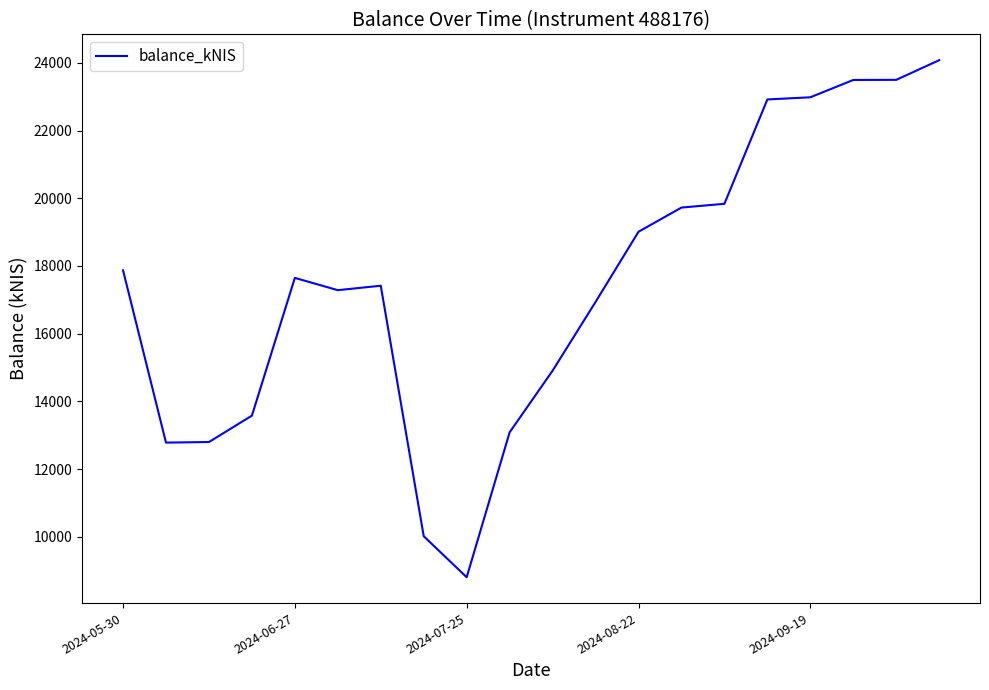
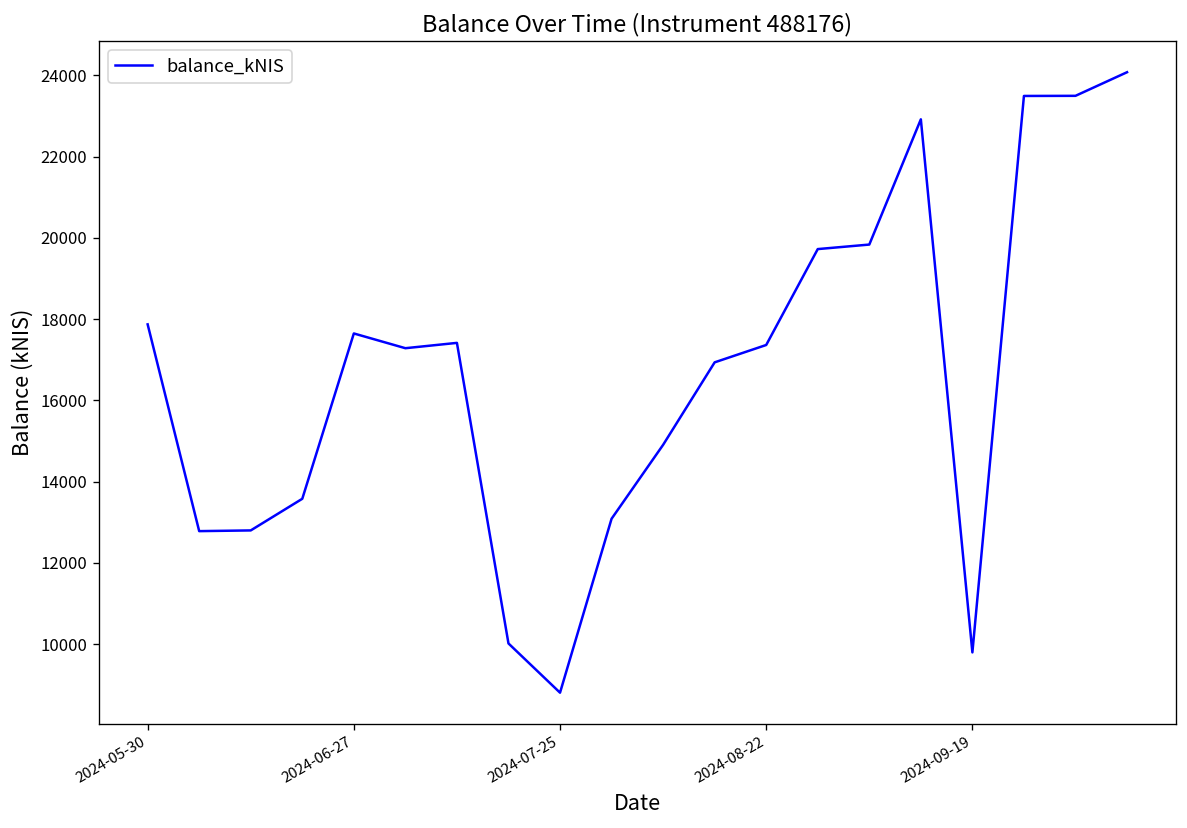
  {
    "2024-05-30": 17900,
    "2024-06-27": 17600,
    "2024-07-25": 8800,
-   "2024-08-22": 19000,
-   "2024-09-19": 23000
+   "2024-08-22": 17400,
+   "2024-09-19": 9800
  }
